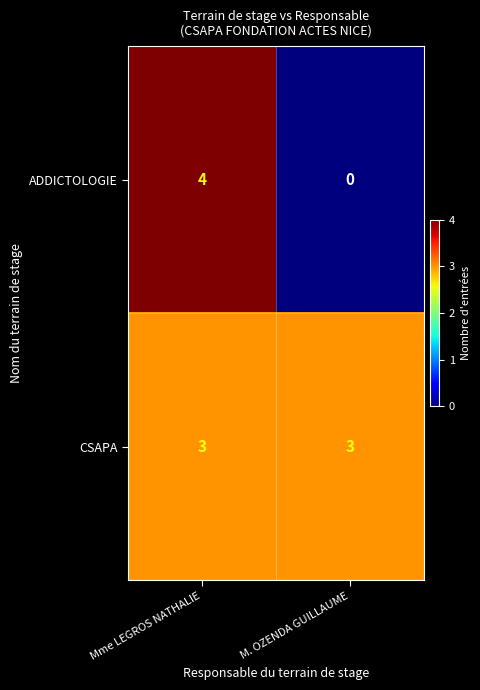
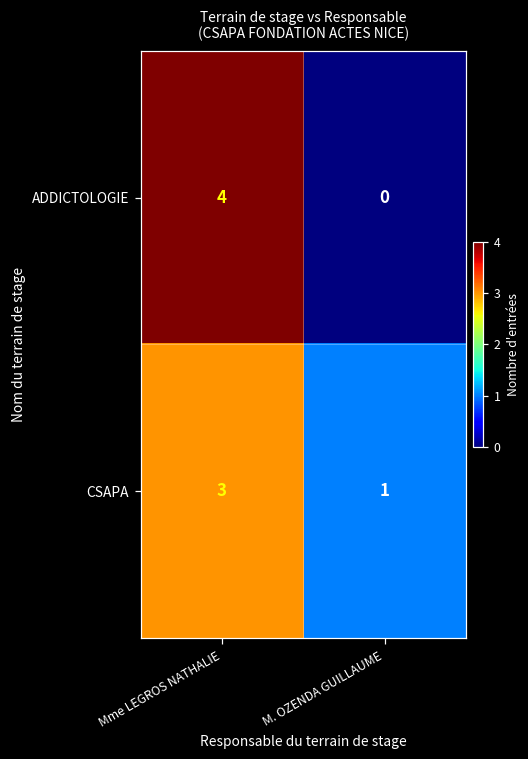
  {
    "ADDICTOLOGIE": {
      "Mme LEGROS NATHALIE": 4,
      "M. OZENDA GUILLAUME": 0
    },
    "CSAPA": {
      "Mme LEGROS NATHALIE": 3,
-     "M. OZENDA GUILLAUME": 3
+     "M. OZENDA GUILLAUME": 1
    }
  }
